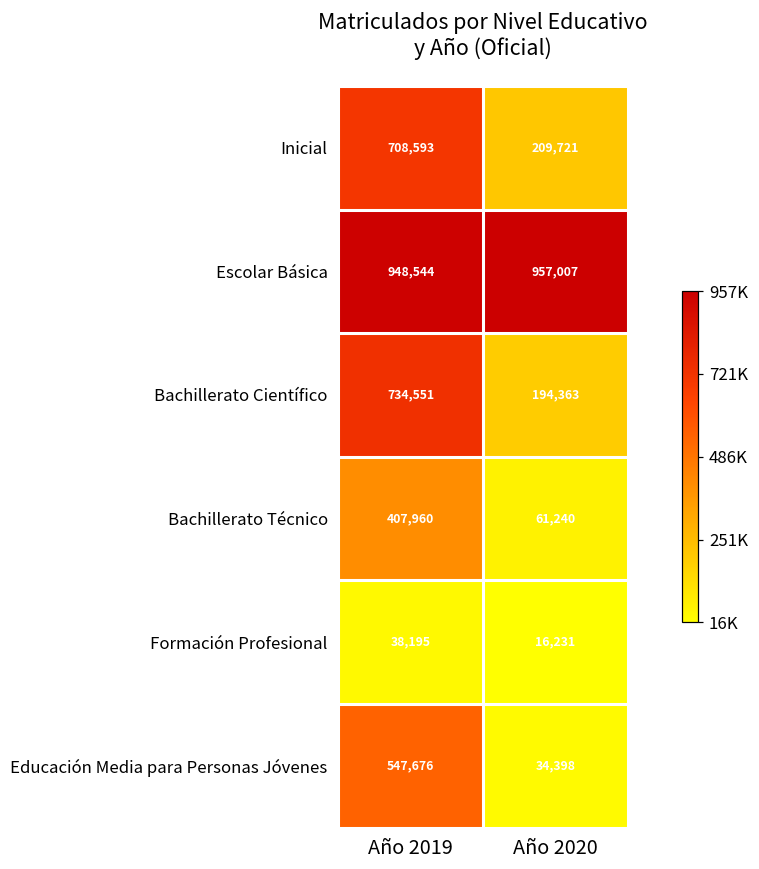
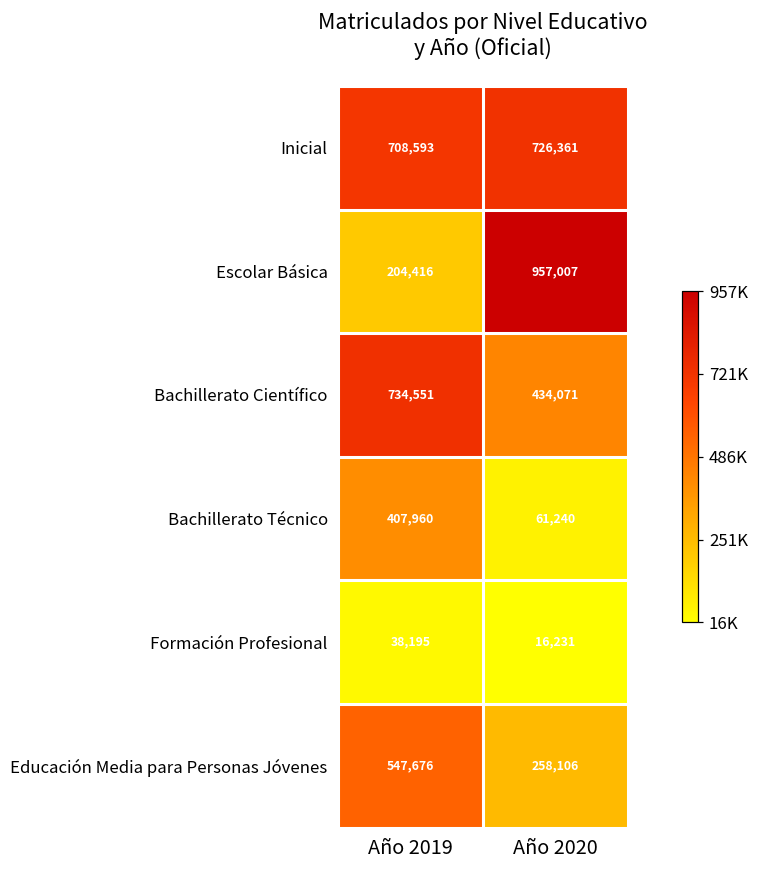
  {
    "Inicial": {
      "Año 2019": "708,593",
-     "Año 2020": "209,721"
+     "Año 2020": "726,361"
    },
    "Escolar Básica": {
-     "Año 2019": "948,544",
+     "Año 2019": "204,416",
      "Año 2020": "957,007"
    },
    "Bachillerato Científico": {
      "Año 2019": "734,551",
-     "Año 2020": "194,363"
+     "Año 2020": "434,071"
    },
    "Bachillerato Técnico": {
      "Año 2019": "407,960",
      "Año 2020": "61,240"
    },
    "Formación Profesional": {
      "Año 2019": "38,195",
      "Año 2020": "16,231"
    },
    "Educación Media para Personas Jóvenes": {
      "Año 2019": "547,676",
-     "Año 2020": "34,398"
+     "Año 2020": "258,106"
    }
  }
